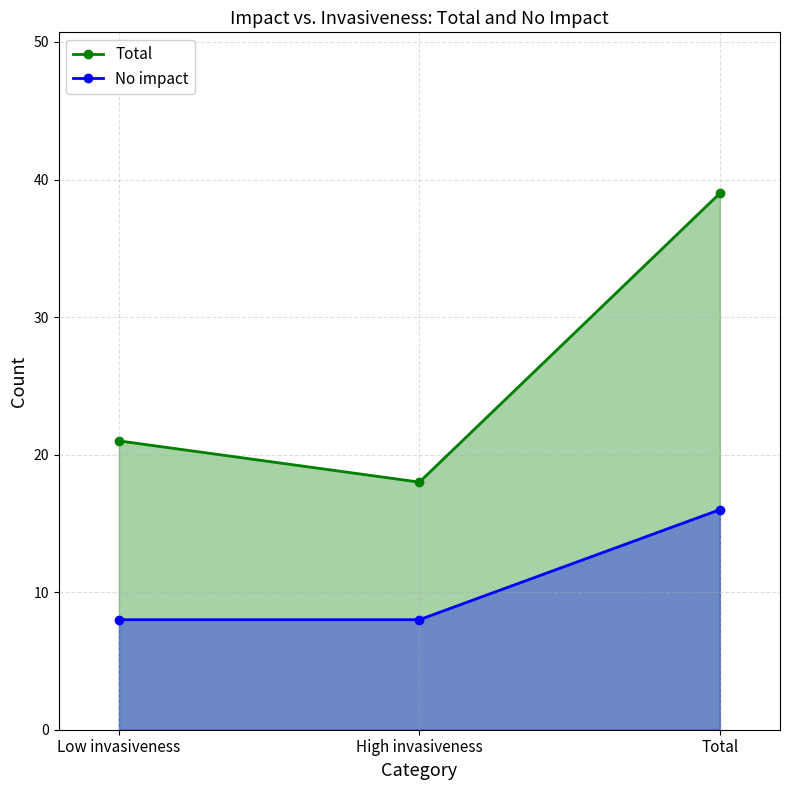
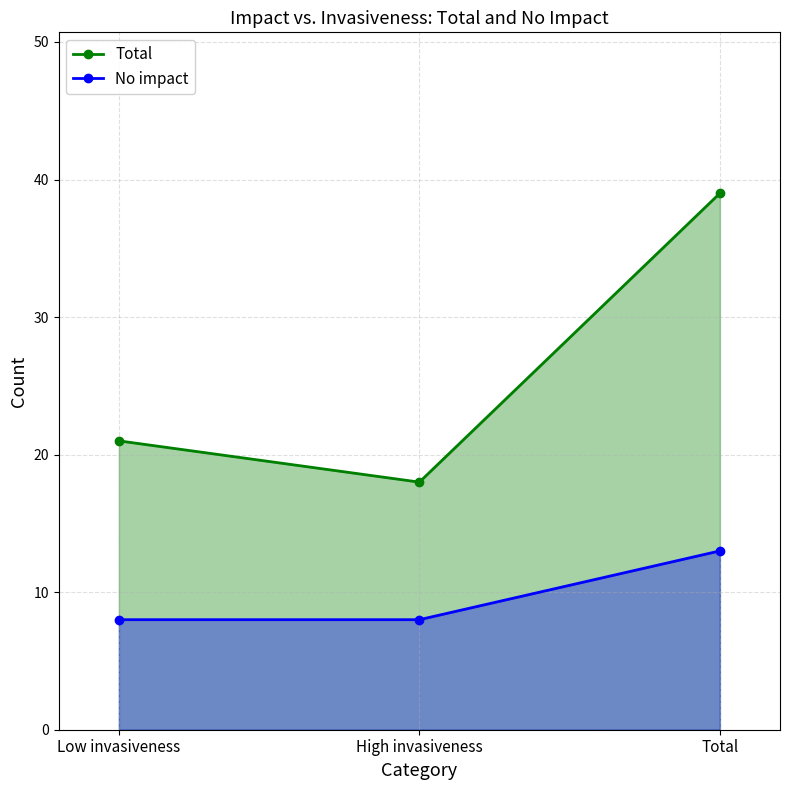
  {
    "Total": {
      "Low invasiveness": 21,
      "High invasiveness": 18,
      "Total": 39
    },
    "No impact": {
      "Low invasiveness": 8,
      "High invasiveness": 8,
-     "Total": 16
+     "Total": 13
    }
  }
